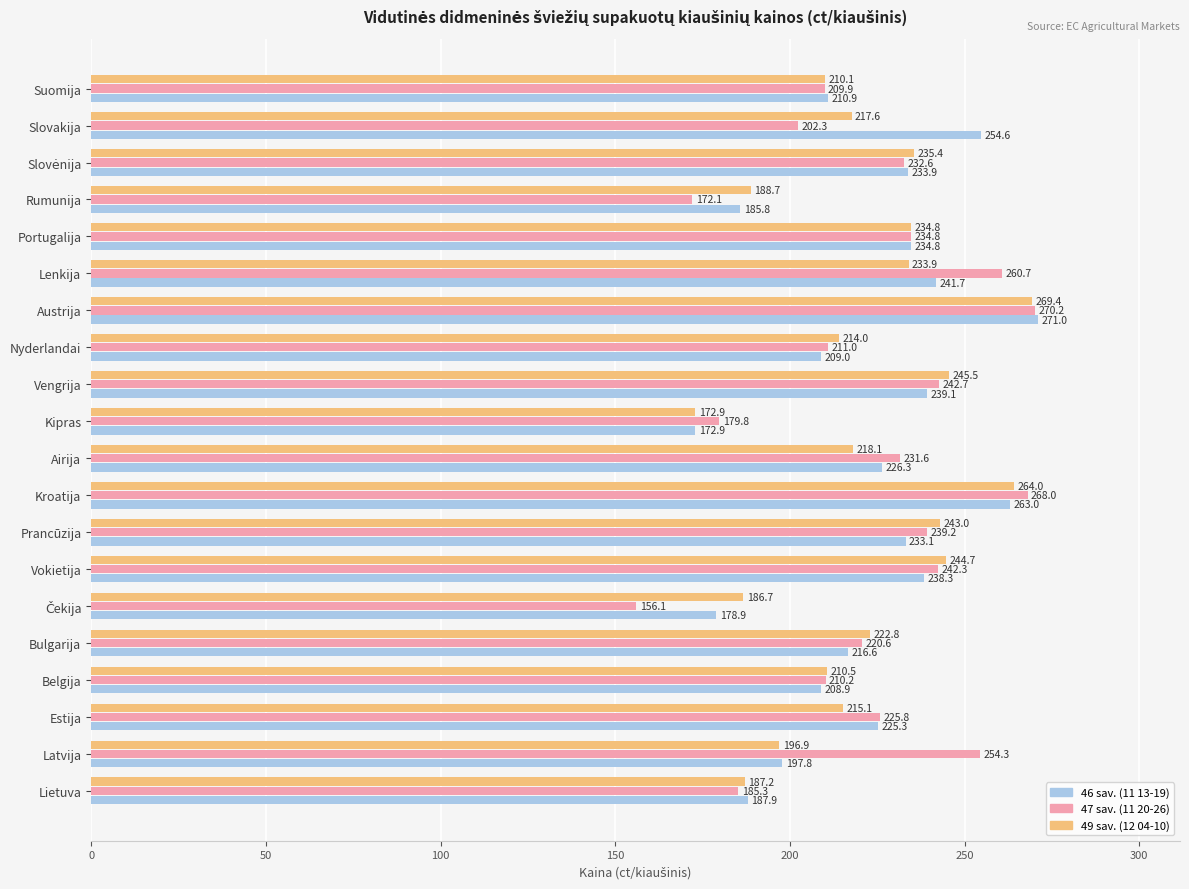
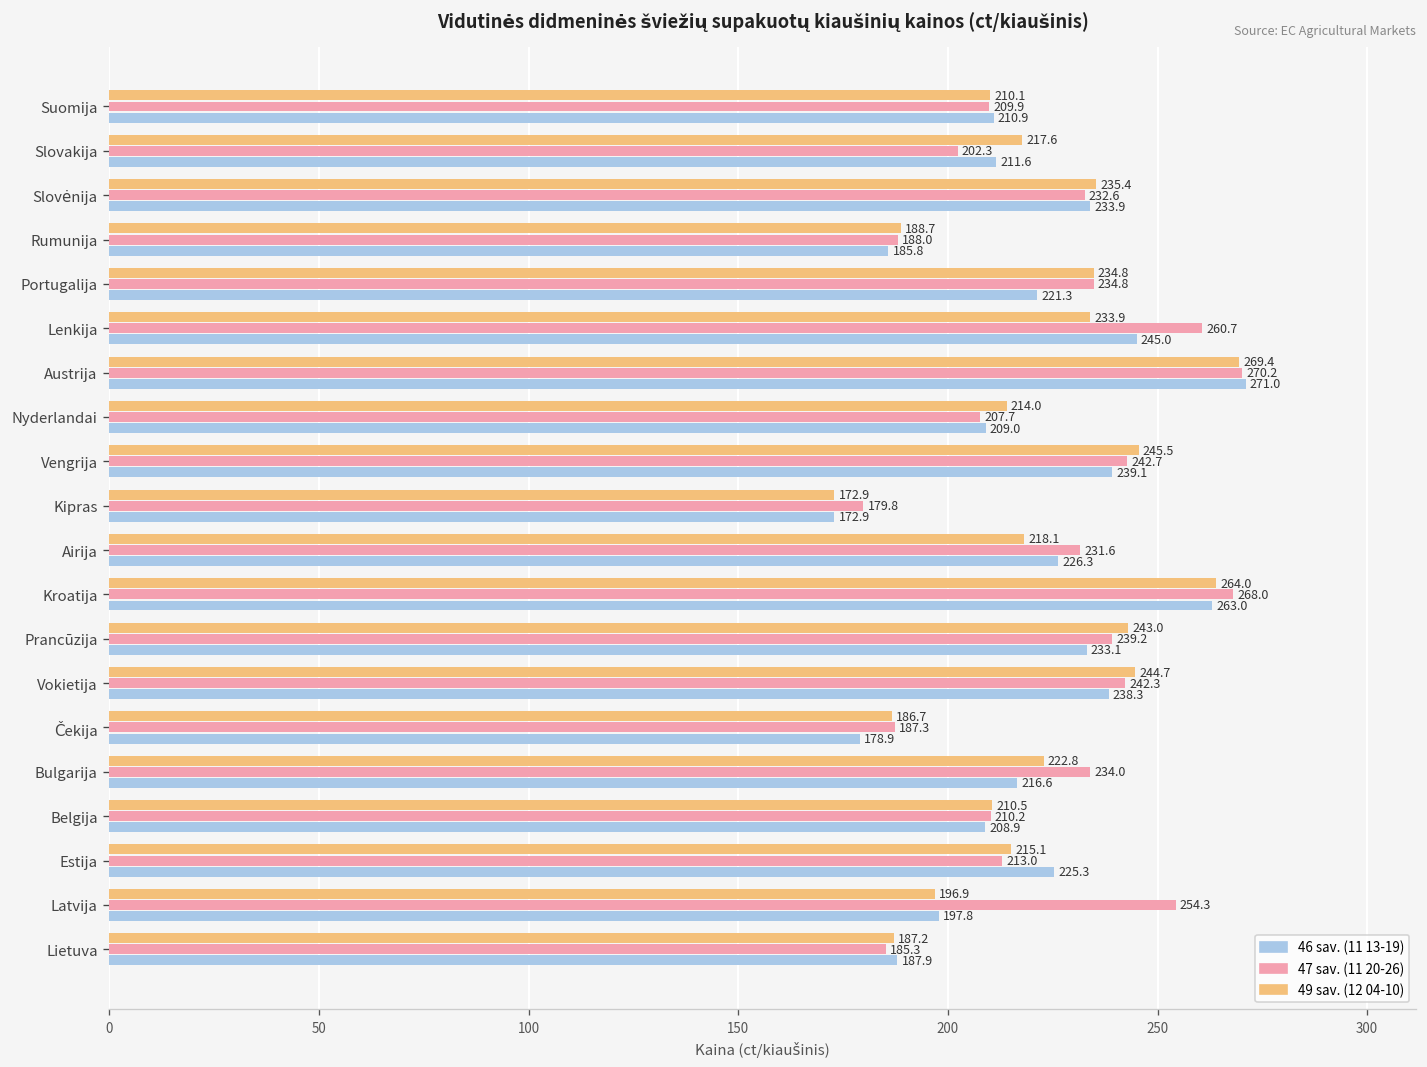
  {
    "46 sav. (11 13-19)": {
      "Suomija": 210.9,
-     "Slovakija": 254.6,
+     "Slovakija": 211.6,
      "Slovėnija": 233.9,
      "Rumunija": 185.8,
-     "Portugalija": 234.8,
-     "Lenkija": 241.7,
+     "Portugalija": 221.3,
+     "Lenkija": 245.0,
      "Austrija": 271.0,
      "Nyderlandai": 209.0,
      "Vengrija": 239.1,
      "Kipras": 172.9,
      "Airija": 226.3,
      "Kroatija": 263.0,
      "Prancūzija": 233.1,
      "Vokietija": 238.3,
      "Čekija": 178.9,
      "Bulgarija": 216.6,
      "Belgija": 208.9,
      "Estija": 225.3,
      "Latvija": 197.8,
      "Lietuva": 187.9
    },
    "47 sav. (11 20-26)": {
      "Suomija": 209.9,
      "Slovakija": 202.3,
      "Slovėnija": 232.6,
-     "Rumunija": 172.1,
+     "Rumunija": 188.0,
      "Portugalija": 234.8,
      "Lenkija": 260.7,
      "Austrija": 270.2,
-     "Nyderlandai": 211.0,
+     "Nyderlandai": 207.7,
      "Vengrija": 242.7,
      "Kipras": 179.8,
      "Airija": 231.6,
      "Kroatija": 268.0,
      "Prancūzija": 239.2,
      "Vokietija": 242.3,
-     "Čekija": 156.1,
-     "Bulgarija": 220.6,
+     "Čekija": 187.3,
+     "Bulgarija": 234.0,
      "Belgija": 210.2,
-     "Estija": 225.8,
+     "Estija": 213.0,
      "Latvija": 254.3,
      "Lietuva": 185.3
    },
    "49 sav. (12 04-10)": {
      "Suomija": 210.1,
      "Slovakija": 217.6,
      "Slovėnija": 235.4,
      "Rumunija": 188.7,
      "Portugalija": 234.8,
      "Lenkija": 233.9,
      "Austrija": 269.4,
      "Nyderlandai": 214.0,
      "Vengrija": 245.5,
      "Kipras": 172.9,
      "Airija": 218.1,
      "Kroatija": 264.0,
      "Prancūzija": 243.0,
      "Vokietija": 244.7,
      "Čekija": 186.7,
      "Bulgarija": 222.8,
      "Belgija": 210.5,
      "Estija": 215.1,
      "Latvija": 196.9,
      "Lietuva": 187.2
    }
  }
